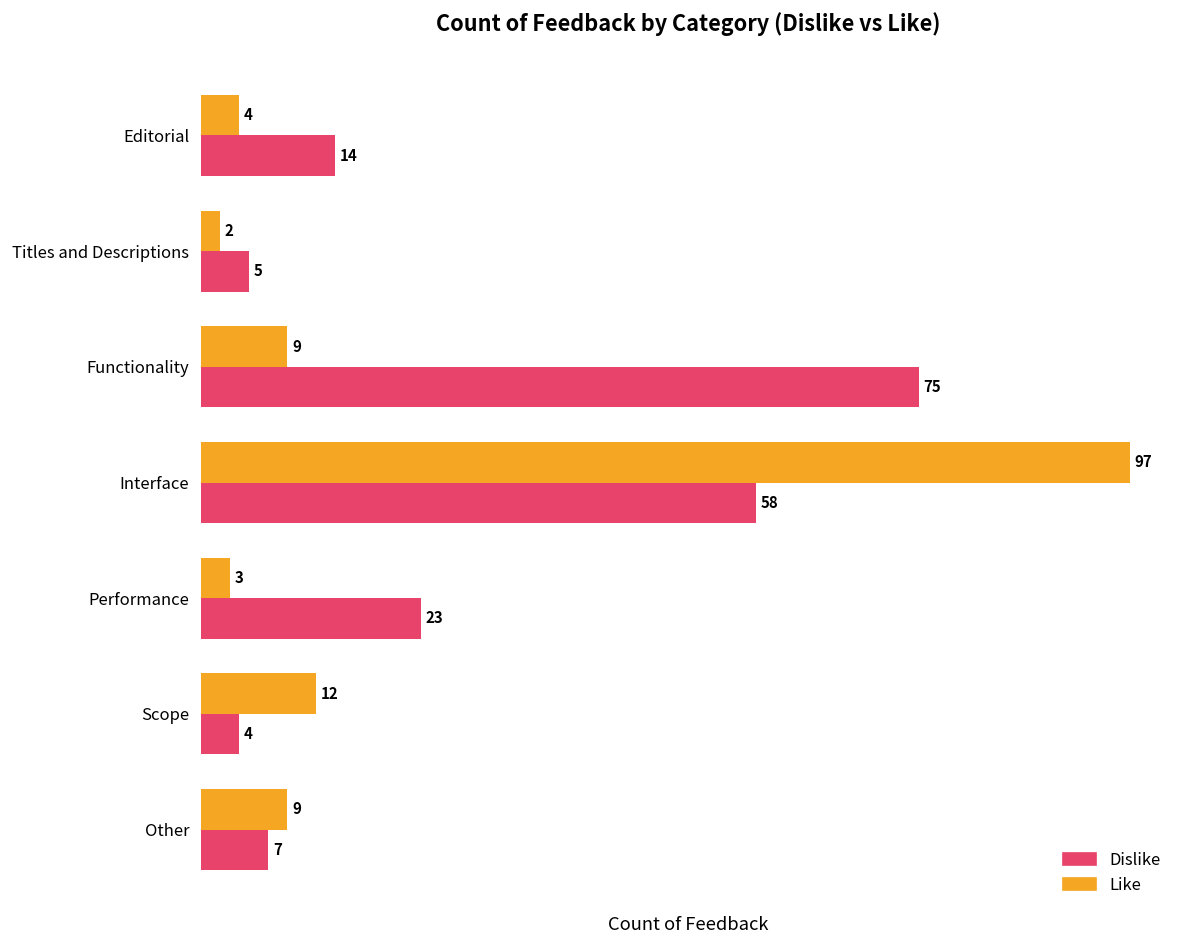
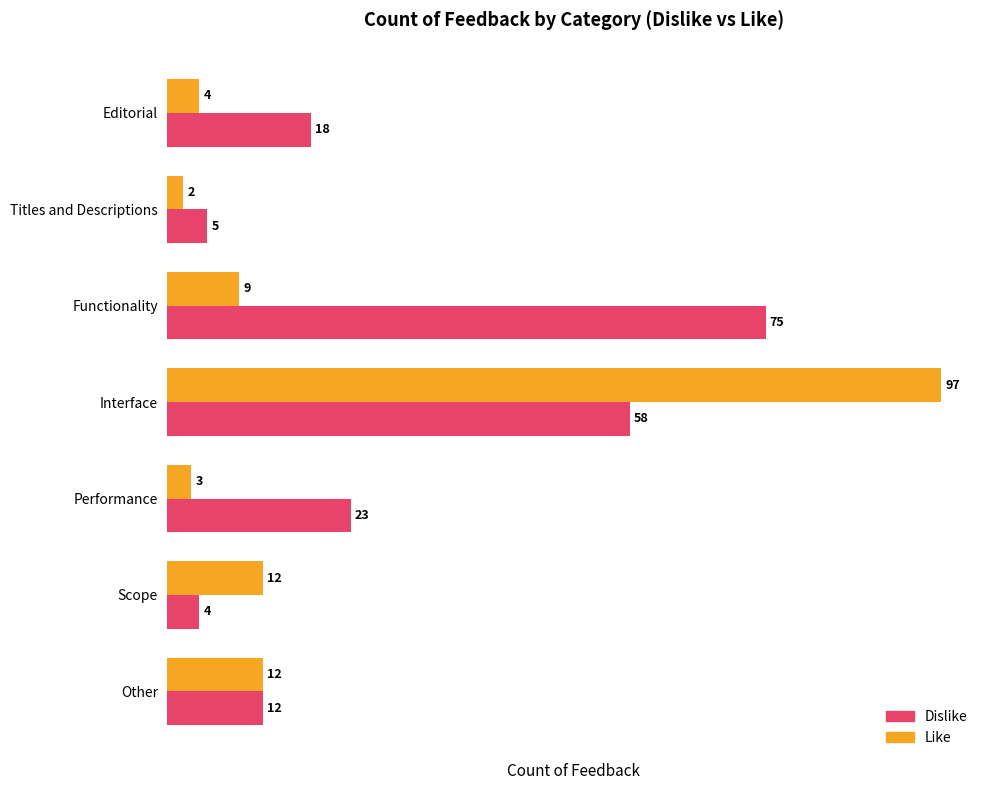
  {
    "Dislike": {
-     "Editorial": 14,
+     "Editorial": 18,
      "Titles and Descriptions": 5,
      "Functionality": 75,
      "Interface": 58,
      "Performance": 23,
      "Scope": 4,
-     "Other": 7
+     "Other": 12
    },
    "Like": {
      "Editorial": 4,
      "Titles and Descriptions": 2,
      "Functionality": 9,
      "Interface": 97,
      "Performance": 3,
      "Scope": 12,
-     "Other": 9
+     "Other": 12
    }
  }
